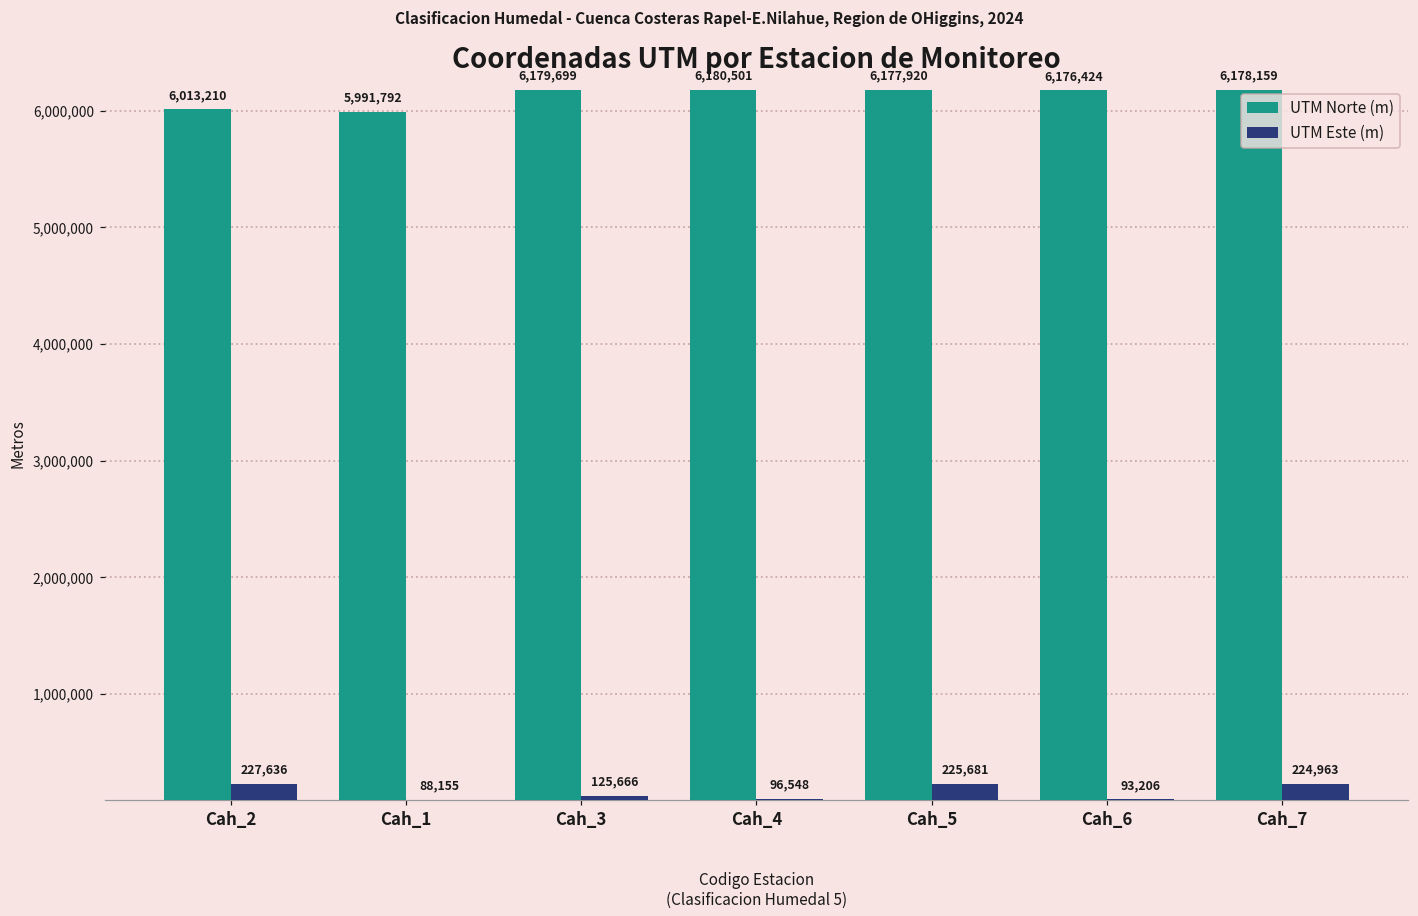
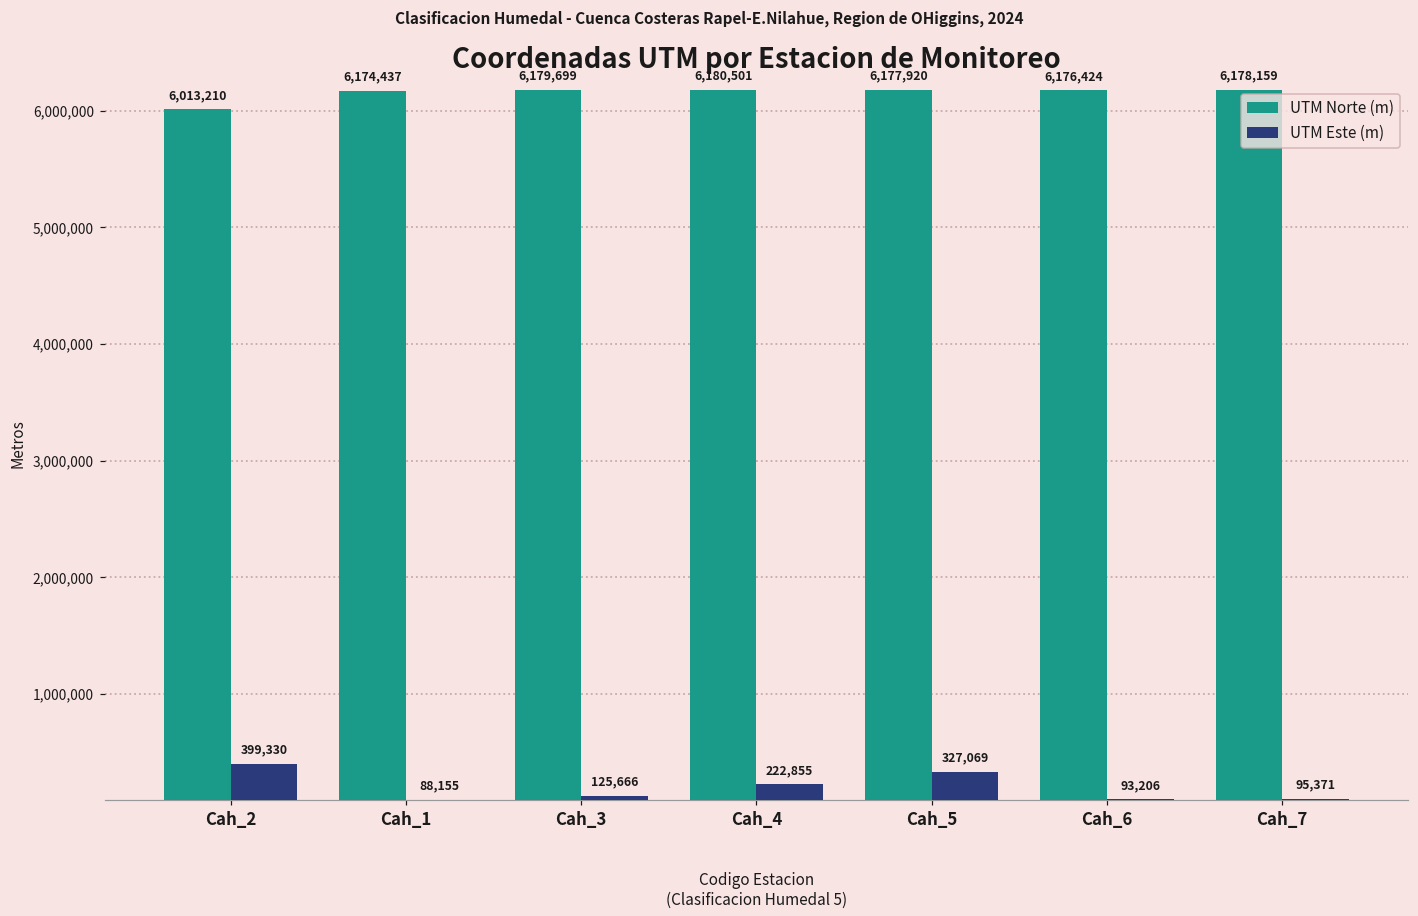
  {
    "UTM Norte (m)": {
      "Cah_2": "6,013,210",
-     "Cah_1": "5,991,792",
+     "Cah_1": "6,174,437",
      "Cah_3": "6,179,699",
      "Cah_4": "6,180,501",
      "Cah_5": "6,177,920",
      "Cah_6": "6,176,424",
      "Cah_7": "6,178,159"
    },
    "UTM Este (m)": {
-     "Cah_2": "227,636",
+     "Cah_2": "399,330",
      "Cah_1": "88,155",
      "Cah_3": "125,666",
-     "Cah_4": "96,548",
-     "Cah_5": "225,681",
+     "Cah_4": "222,855",
+     "Cah_5": "327,069",
      "Cah_6": "93,206",
-     "Cah_7": "224,963"
+     "Cah_7": "95,371"
    }
  }
